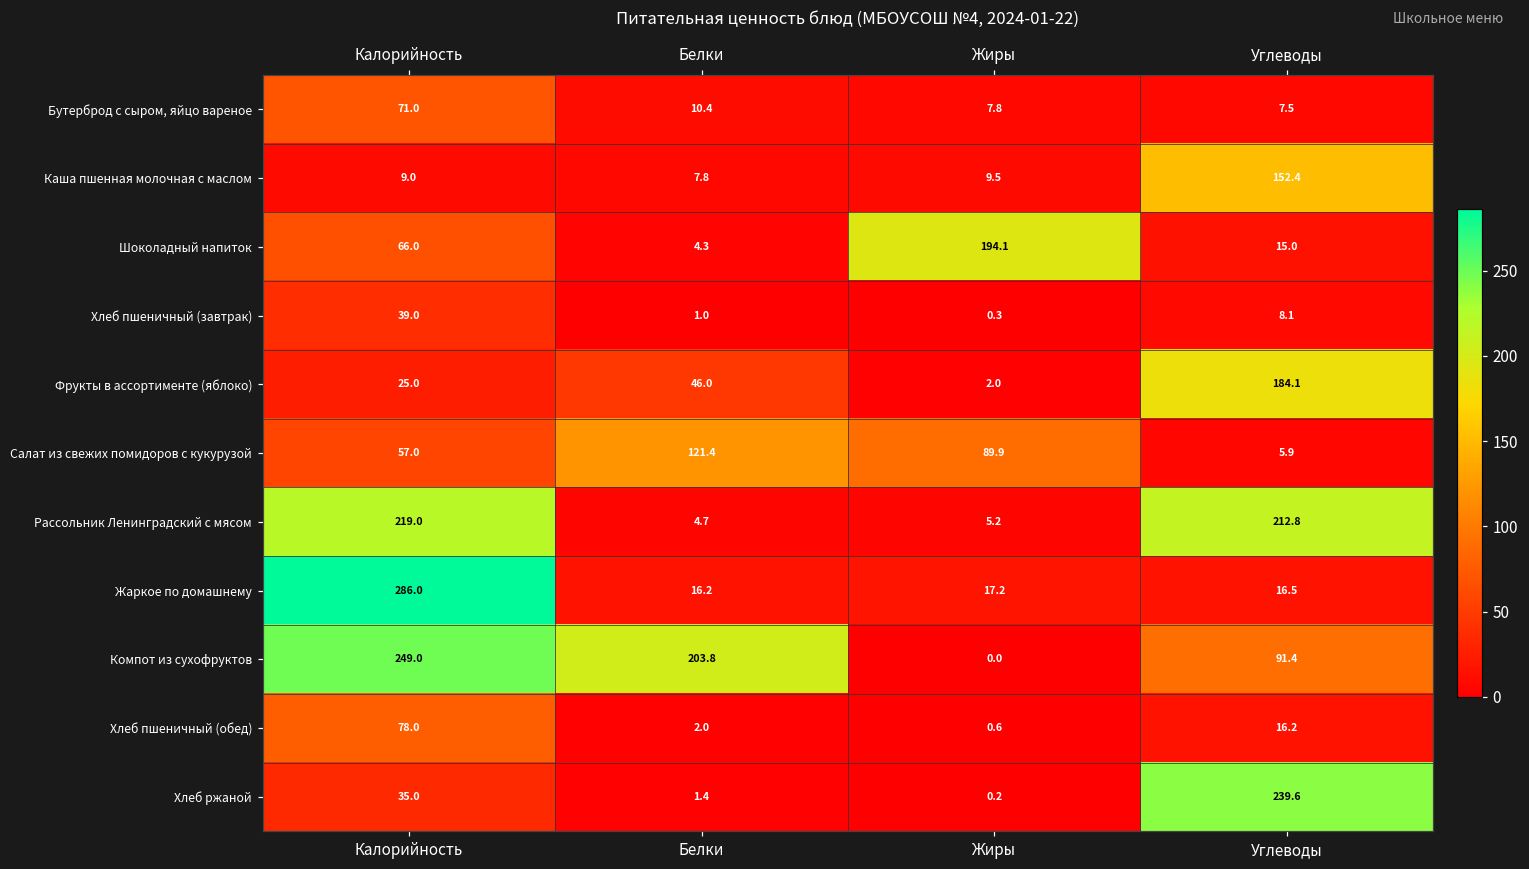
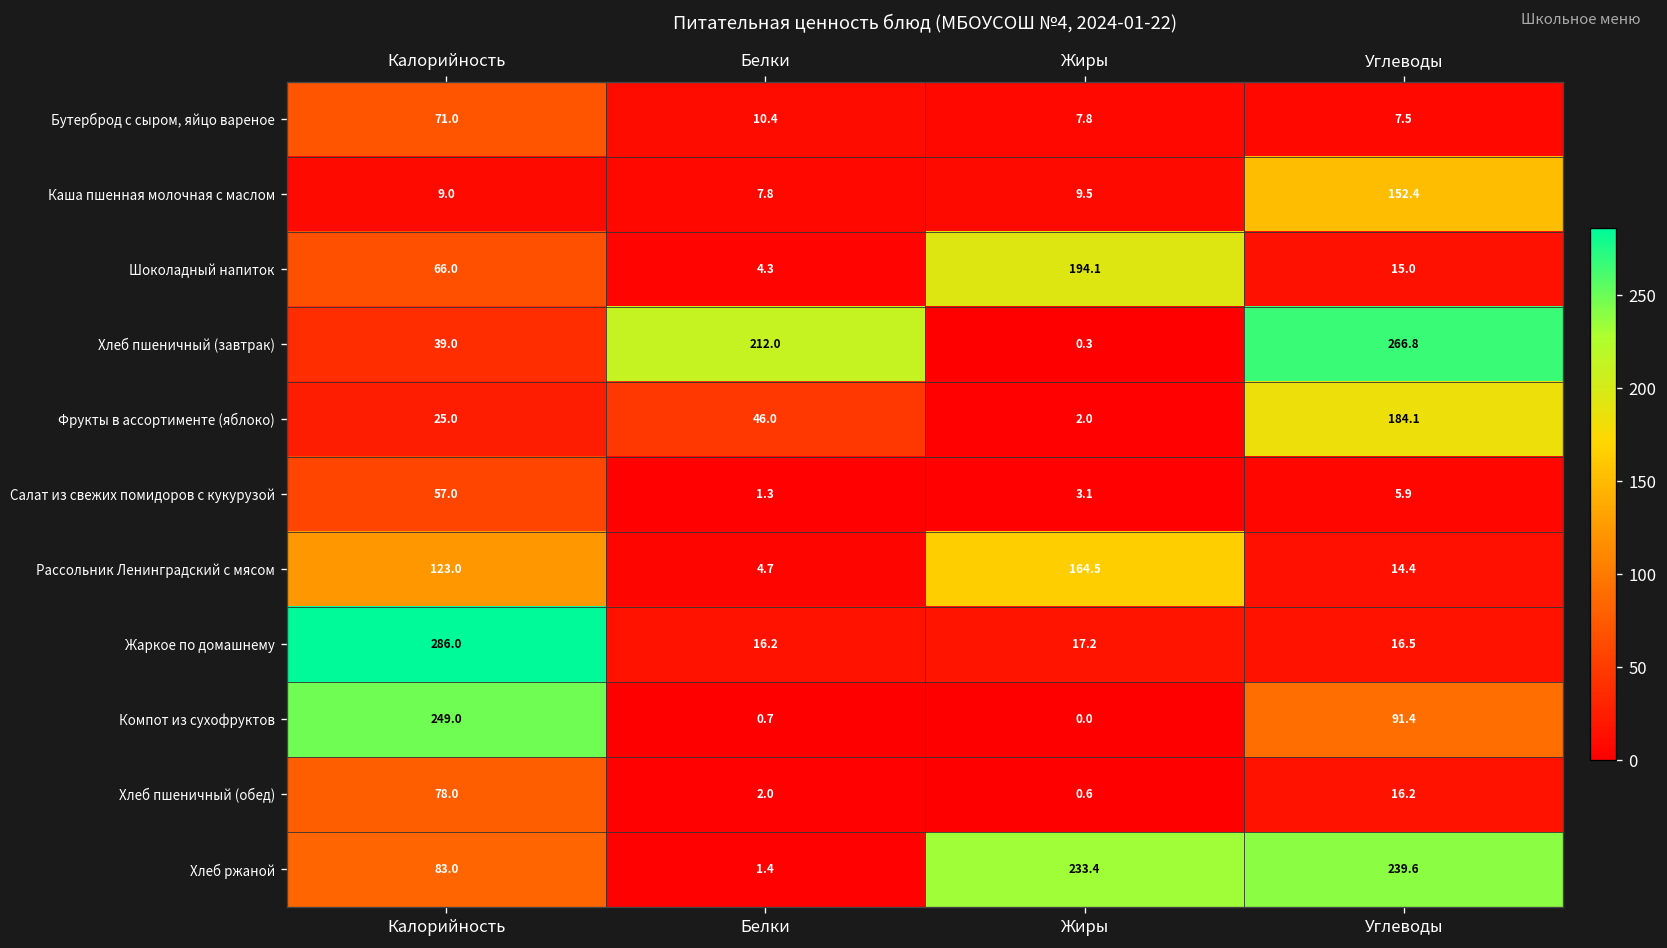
  {
    "Бутерброд с сыром, яйцо вареное": {
      "Калорийность": 71.0,
      "Белки": 10.4,
      "Жиры": 7.8,
      "Углеводы": 7.5
    },
    "Каша пшенная молочная с маслом": {
      "Калорийность": 9.0,
      "Белки": 7.8,
      "Жиры": 9.5,
      "Углеводы": 152.4
    },
    "Шоколадный напиток": {
      "Калорийность": 66.0,
      "Белки": 4.3,
      "Жиры": 194.1,
      "Углеводы": 15.0
    },
    "Хлеб пшеничный (завтрак)": {
      "Калорийность": 39.0,
-     "Белки": 1.0,
+     "Белки": 212.0,
      "Жиры": 0.3,
-     "Углеводы": 8.1
+     "Углеводы": 266.8
    },
    "Фрукты в ассортименте (яблоко)": {
      "Калорийность": 25.0,
      "Белки": 46.0,
      "Жиры": 2.0,
      "Углеводы": 184.1
    },
    "Салат из свежих помидоров с кукурузой": {
      "Калорийность": 57.0,
-     "Белки": 121.4,
-     "Жиры": 89.9,
+     "Белки": 1.3,
+     "Жиры": 3.1,
      "Углеводы": 5.9
    },
    "Рассольник Ленинградский с мясом": {
-     "Калорийность": 219.0,
+     "Калорийность": 123.0,
      "Белки": 4.7,
-     "Жиры": 5.2,
-     "Углеводы": 212.8
+     "Жиры": 164.5,
+     "Углеводы": 14.4
    },
    "Жаркое по домашнему": {
      "Калорийность": 286.0,
      "Белки": 16.2,
      "Жиры": 17.2,
      "Углеводы": 16.5
    },
    "Компот из сухофруктов": {
      "Калорийность": 249.0,
-     "Белки": 203.8,
+     "Белки": 0.7,
      "Жиры": 0.0,
      "Углеводы": 91.4
    },
    "Хлеб пшеничный (обед)": {
      "Калорийность": 78.0,
      "Белки": 2.0,
      "Жиры": 0.6,
      "Углеводы": 16.2
    },
    "Хлеб ржаной": {
-     "Калорийность": 35.0,
+     "Калорийность": 83.0,
      "Белки": 1.4,
-     "Жиры": 0.2,
+     "Жиры": 233.4,
      "Углеводы": 239.6
    }
  }
